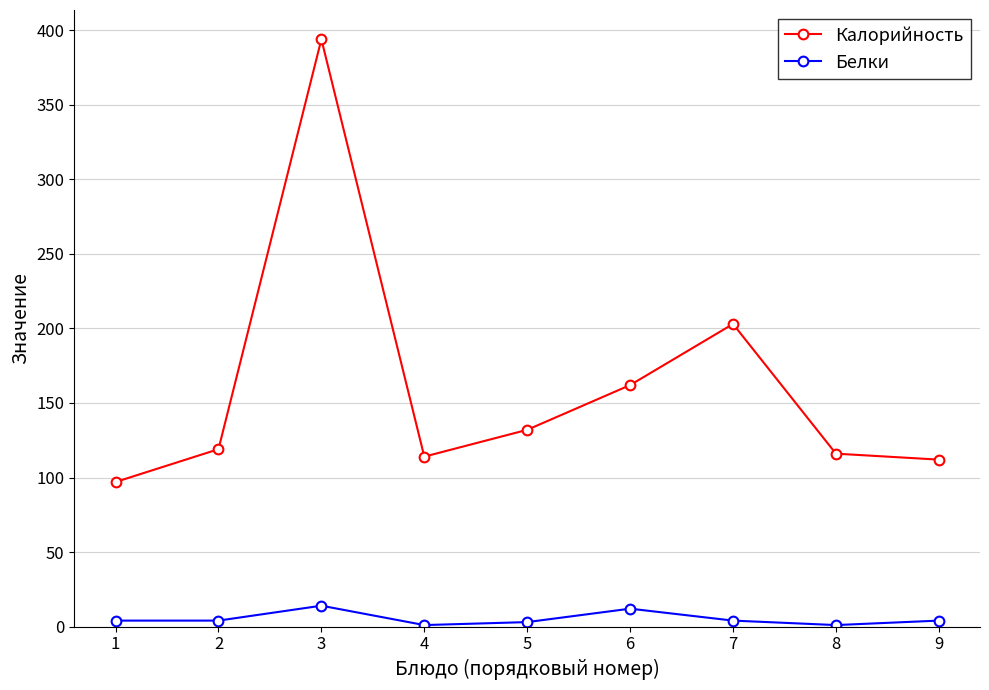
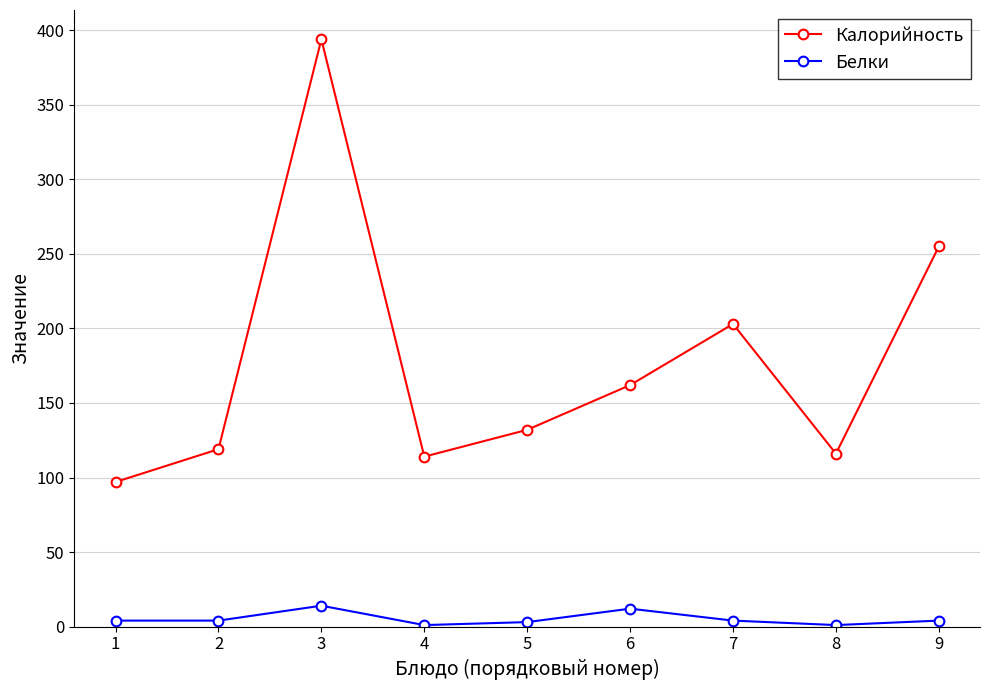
  {
    "Калорийность": {
      "1": 97,
      "2": 119,
      "3": 394,
      "4": 114,
      "5": 132,
      "6": 162,
      "7": 203,
      "8": 116,
-     "9": 112
+     "9": 255
    },
    "Белки": {
      "1": 4,
      "2": 4,
      "3": 14,
      "4": 1,
      "5": 3,
      "6": 12,
      "7": 4,
      "8": 1,
      "9": 4
    }
  }
